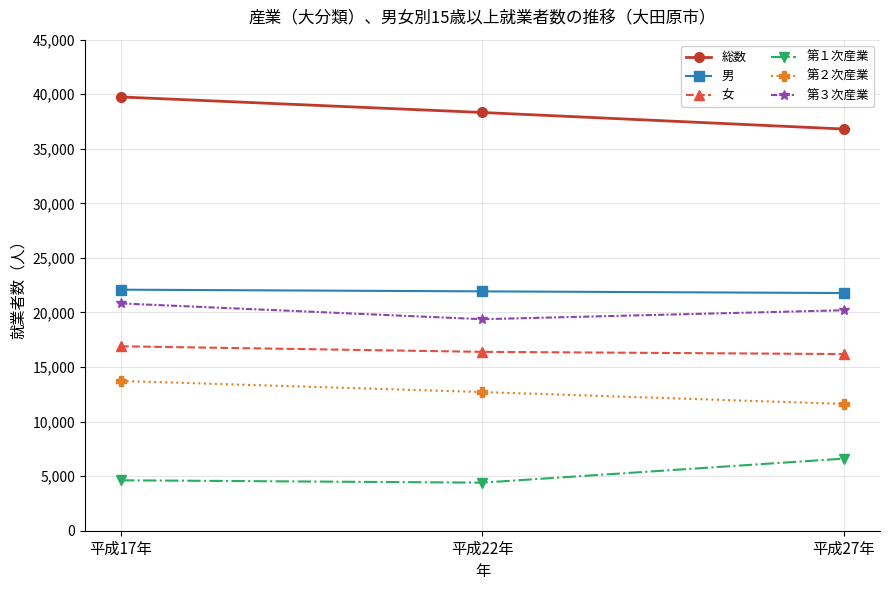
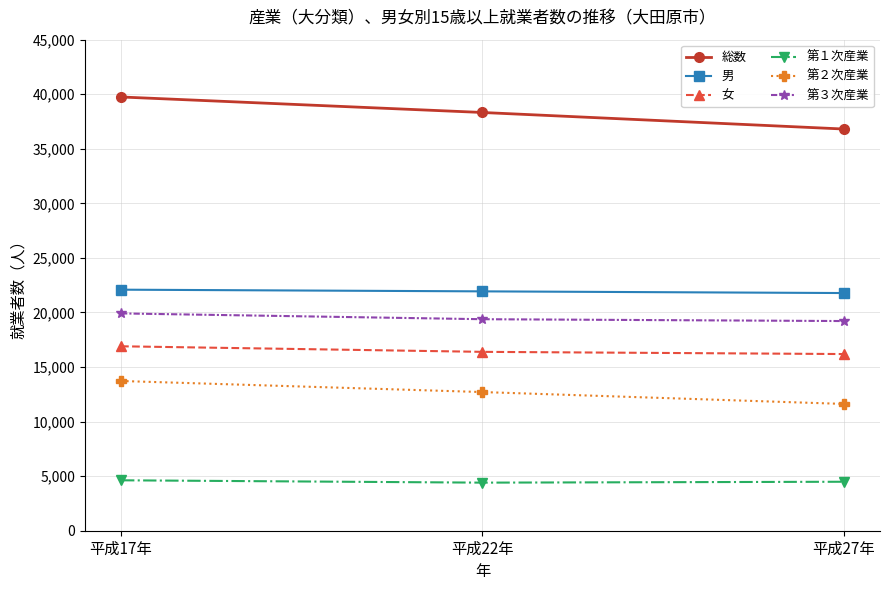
  {
    "男": {
      "平成17年": "22,100",
      "平成22年": "21,900",
      "平成27年": "21,800"
    },
    "第１次産業": {
      "平成17年": "4,600",
      "平成22年": "4,400",
-     "平成27年": "6,600"
+     "平成27年": "4,500"
    },
    "第３次産業": {
-     "平成17年": "20,800",
+     "平成17年": "19,900",
      "平成22年": "19,400",
-     "平成27年": "20,200"
+     "平成27年": "19,200"
    }
  }
